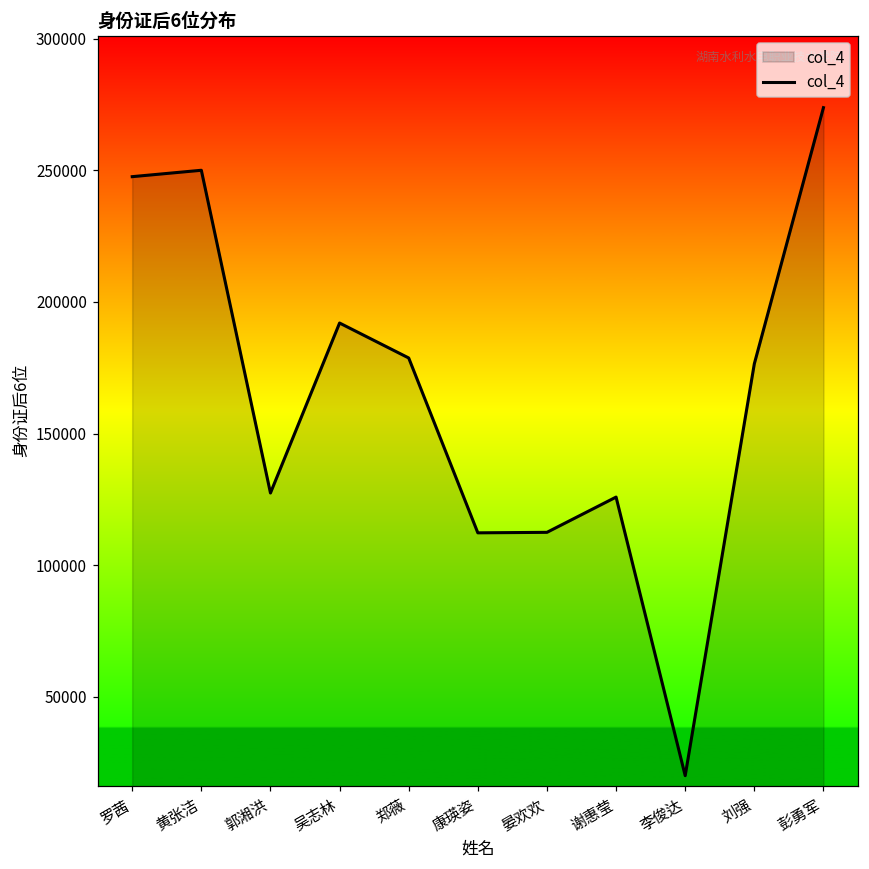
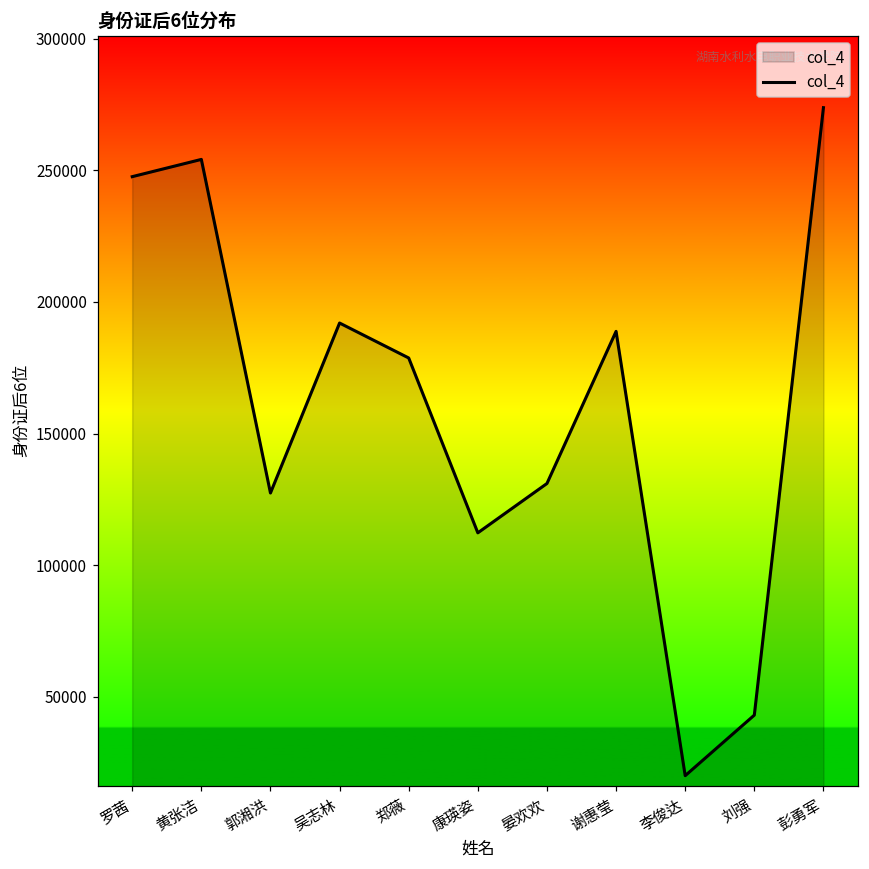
  {
    "罗茜": 248000,
-   "黄张洁": 250000,
+   "黄张洁": 254000,
    "郭湘洪": 127000,
    "吴志林": 192000,
    "郑薇": 179000,
    "康瑛姿": 112000,
-   "晏欢欢": 113000,
-   "谢惠莹": 126000,
+   "晏欢欢": 131000,
+   "谢惠莹": 189000,
    "李俊达": 20000,
-   "刘强": 177000,
+   "刘强": 43000,
    "彭勇军": 274000
  }
